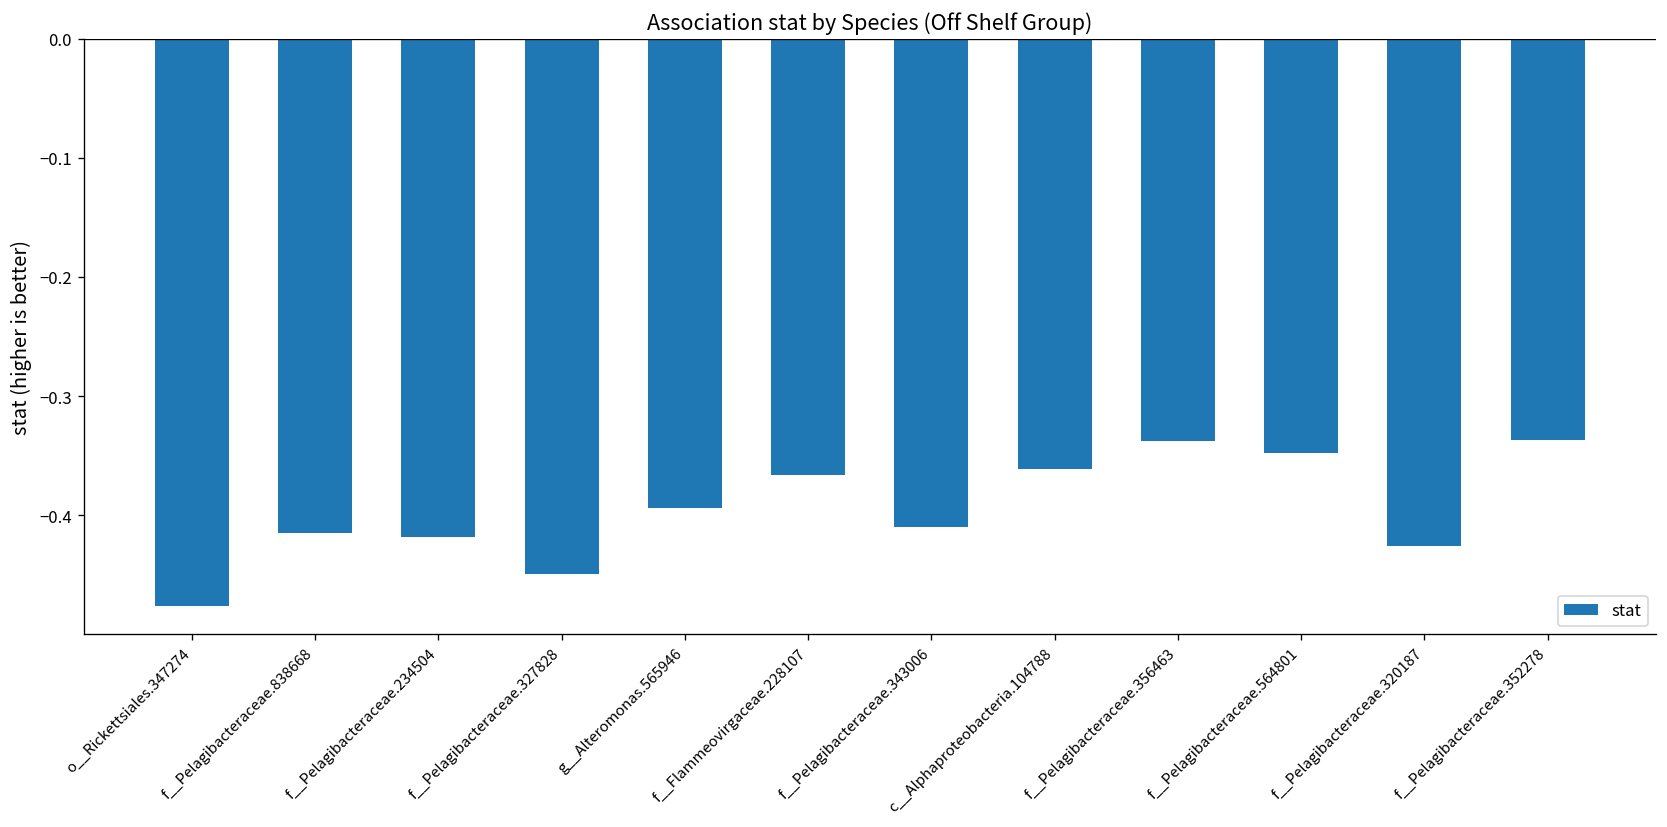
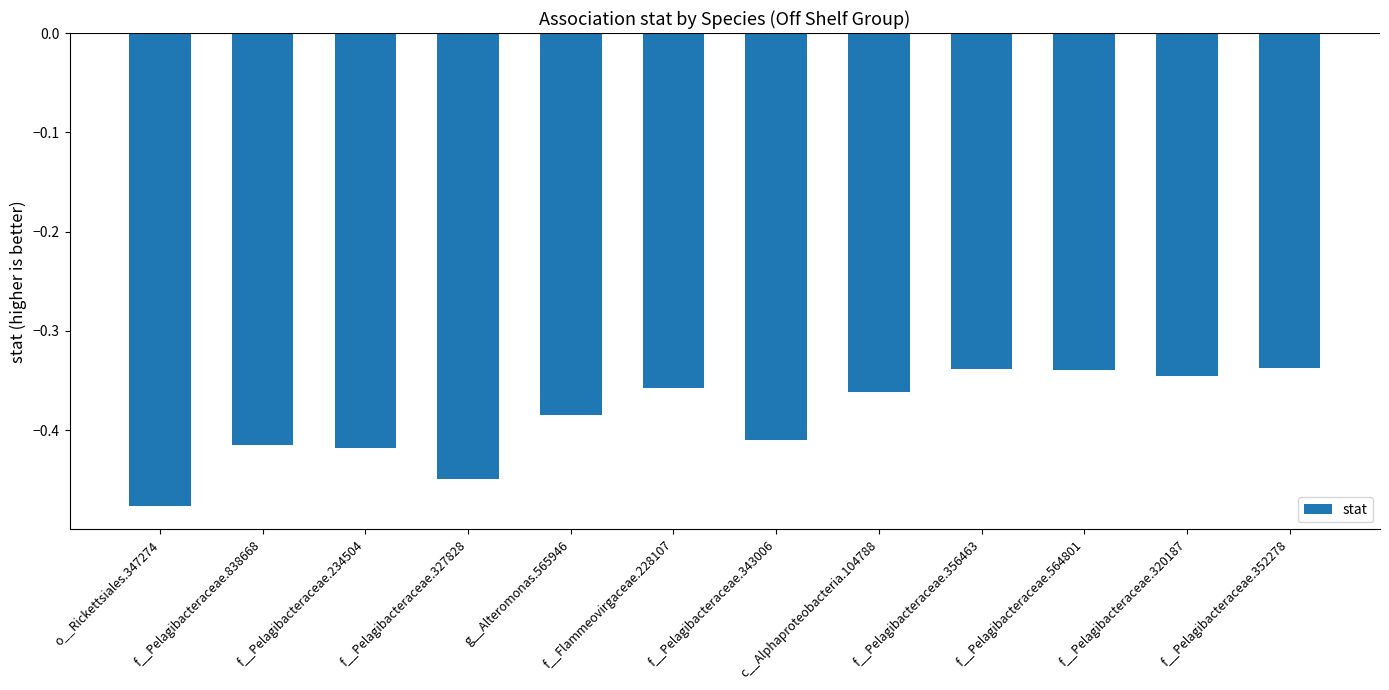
  {
    "o__Rickettsiales.347274": -0.48,
    "f__Pelagibacteraceae.838668": -0.42,
    "f__Pelagibacteraceae.234504": -0.42,
    "f__Pelagibacteraceae.327828": -0.45,
-   "g__Alteromonas.565946": -0.394,
-   "f__Flammeovirgaceae.228107": -0.37,
+   "g__Alteromonas.565946": -0.385,
+   "f__Flammeovirgaceae.228107": -0.36,
    "f__Pelagibacteraceae.343006": -0.41,
    "c__Alphaproteobacteria.104788": -0.36,
    "f__Pelagibacteraceae.356463": -0.34,
-   "f__Pelagibacteraceae.564801": -0.35,
-   "f__Pelagibacteraceae.320187": -0.43,
+   "f__Pelagibacteraceae.564801": -0.34,
+   "f__Pelagibacteraceae.320187": -0.35,
    "f__Pelagibacteraceae.352278": -0.34
  }
